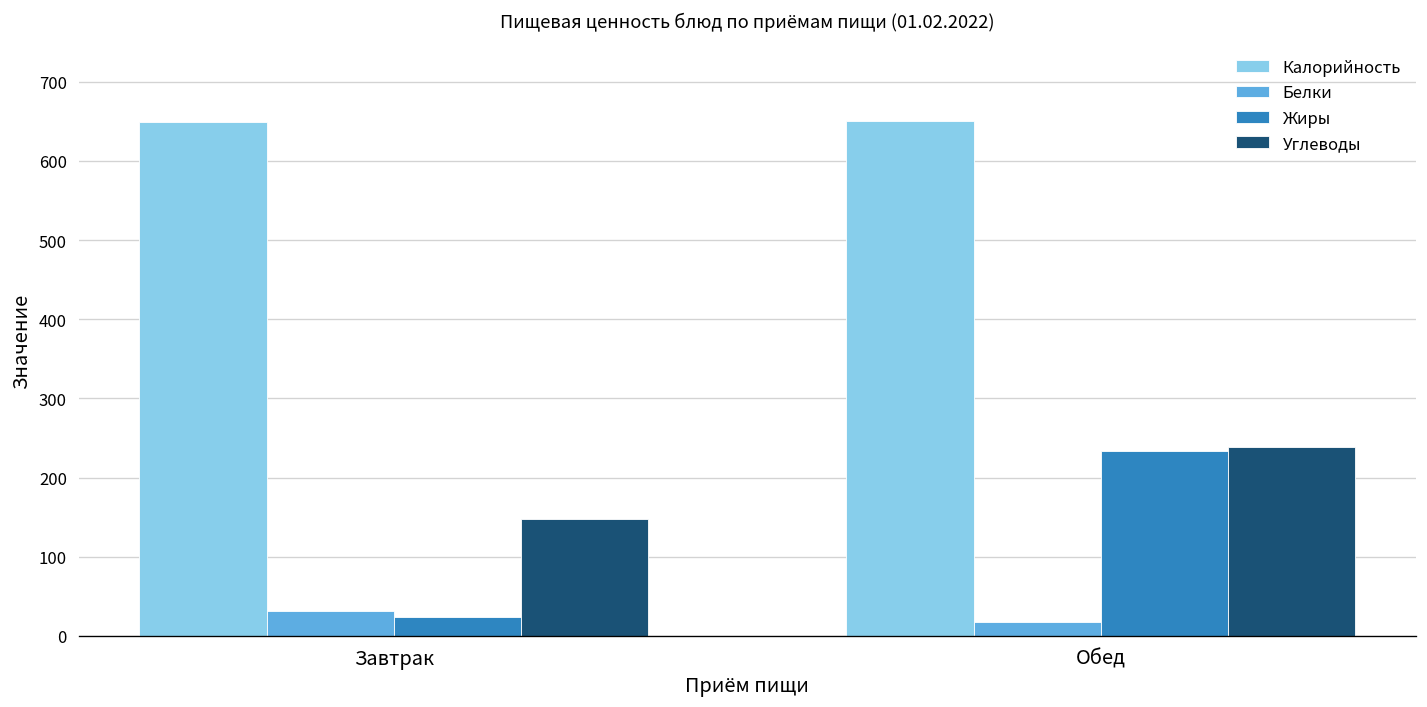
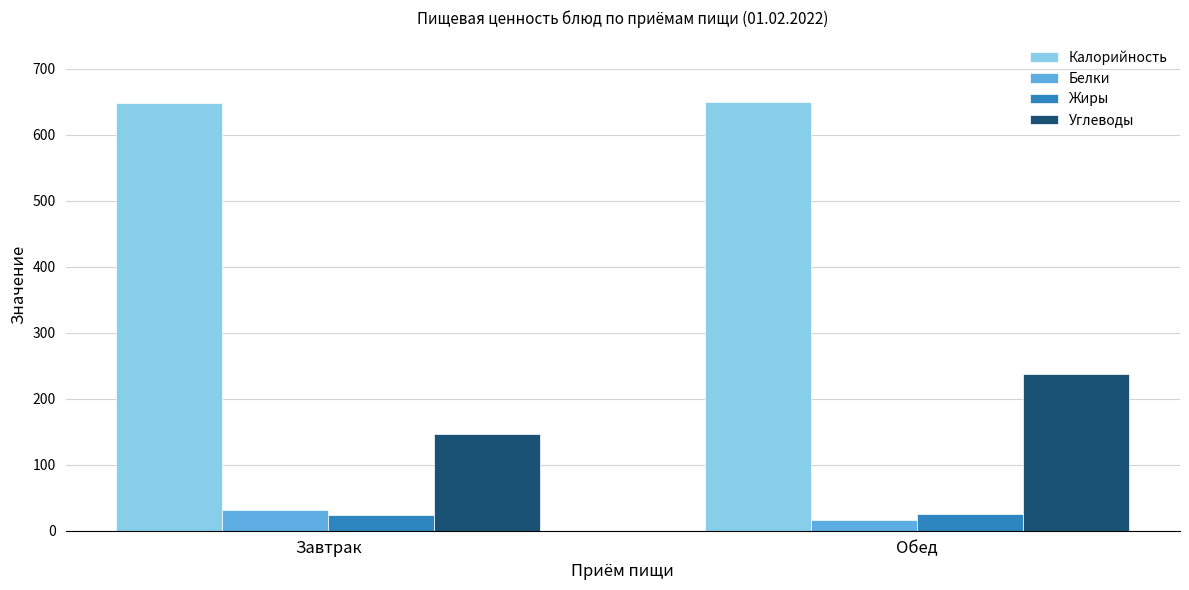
  {
    "Жиры": {
      "Завтрак": 20,
-     "Обед": 230
+     "Обед": 30
    },
    "Углеводы": {
      "Завтрак": 150,
      "Обед": 240
    }
  }
